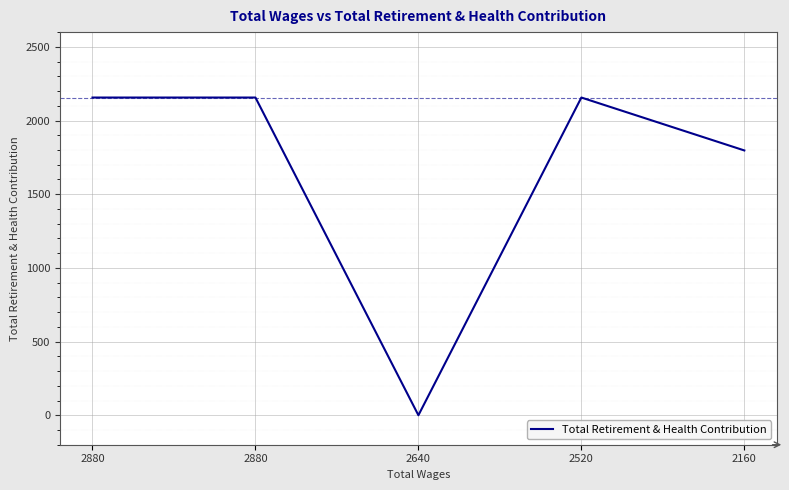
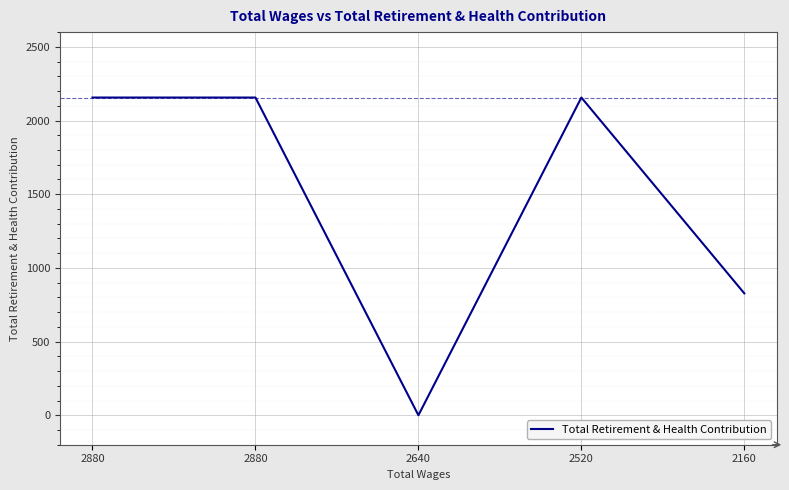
  {
    "2640": 0,
    "2520": 2160,
-   "2160": 1800
+   "2160": 830
  }
